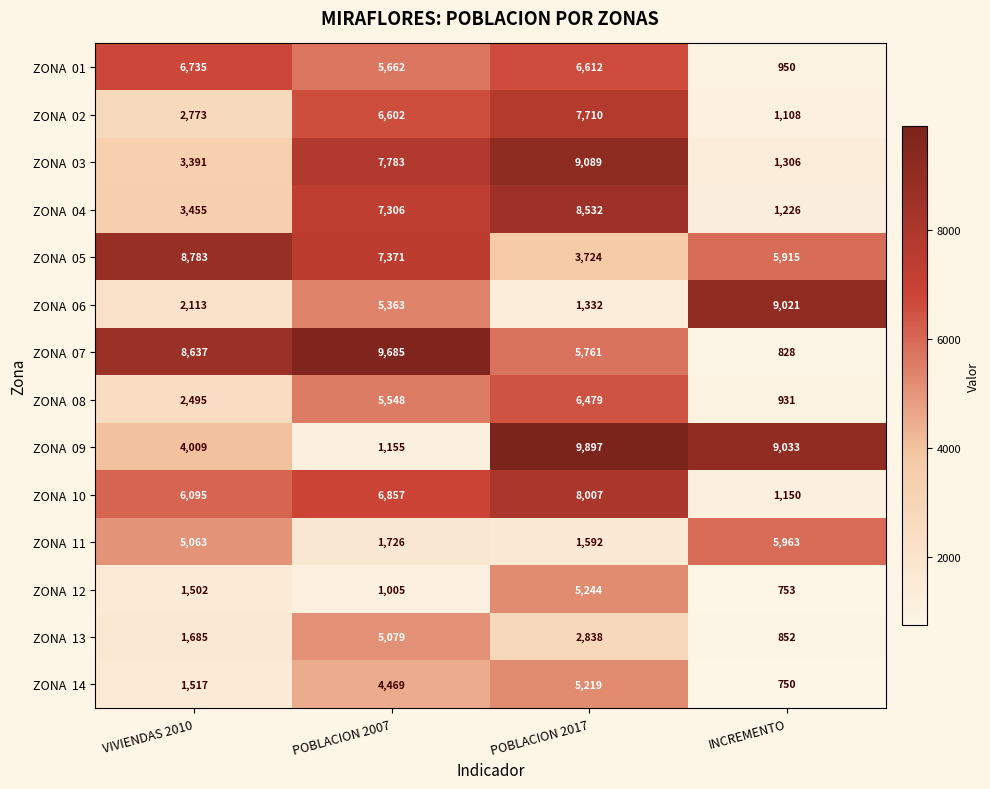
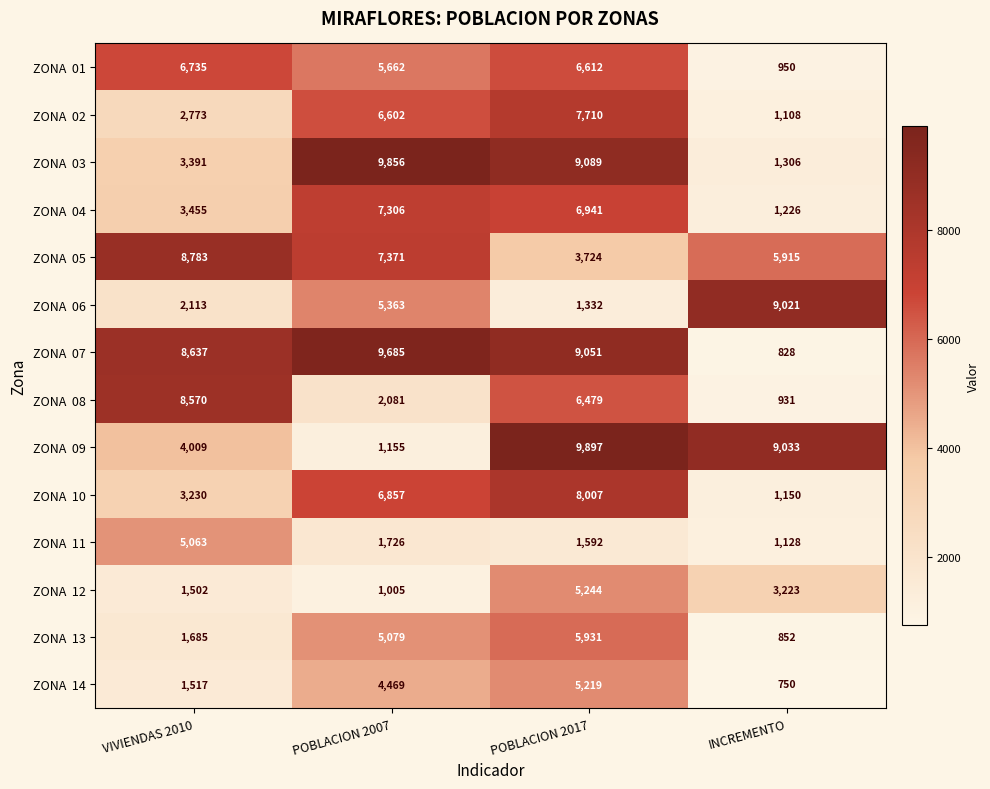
  {
    "ZONA 01": {
      "VIVIENDAS 2010": "6,735",
      "POBLACION 2007": "5,662",
      "POBLACION 2017": "6,612",
      "INCREMENTO": "950"
    },
    "ZONA 02": {
      "VIVIENDAS 2010": "2,773",
      "POBLACION 2007": "6,602",
      "POBLACION 2017": "7,710",
      "INCREMENTO": "1,108"
    },
    "ZONA 03": {
      "VIVIENDAS 2010": "3,391",
-     "POBLACION 2007": "7,783",
+     "POBLACION 2007": "9,856",
      "POBLACION 2017": "9,089",
      "INCREMENTO": "1,306"
    },
    "ZONA 04": {
      "VIVIENDAS 2010": "3,455",
      "POBLACION 2007": "7,306",
-     "POBLACION 2017": "8,532",
+     "POBLACION 2017": "6,941",
      "INCREMENTO": "1,226"
    },
    "ZONA 05": {
      "VIVIENDAS 2010": "8,783",
      "POBLACION 2007": "7,371",
      "POBLACION 2017": "3,724",
      "INCREMENTO": "5,915"
    },
    "ZONA 06": {
      "VIVIENDAS 2010": "2,113",
      "POBLACION 2007": "5,363",
      "POBLACION 2017": "1,332",
      "INCREMENTO": "9,021"
    },
    "ZONA 07": {
      "VIVIENDAS 2010": "8,637",
      "POBLACION 2007": "9,685",
-     "POBLACION 2017": "5,761",
+     "POBLACION 2017": "9,051",
      "INCREMENTO": "828"
    },
    "ZONA 08": {
-     "VIVIENDAS 2010": "2,495",
-     "POBLACION 2007": "5,548",
+     "VIVIENDAS 2010": "8,570",
+     "POBLACION 2007": "2,081",
      "POBLACION 2017": "6,479",
      "INCREMENTO": "931"
    },
    "ZONA 09": {
      "VIVIENDAS 2010": "4,009",
      "POBLACION 2007": "1,155",
      "POBLACION 2017": "9,897",
      "INCREMENTO": "9,033"
    },
    "ZONA 10": {
-     "VIVIENDAS 2010": "6,095",
+     "VIVIENDAS 2010": "3,230",
      "POBLACION 2007": "6,857",
      "POBLACION 2017": "8,007",
      "INCREMENTO": "1,150"
    },
    "ZONA 11": {
      "VIVIENDAS 2010": "5,063",
      "POBLACION 2007": "1,726",
      "POBLACION 2017": "1,592",
-     "INCREMENTO": "5,963"
+     "INCREMENTO": "1,128"
    },
    "ZONA 12": {
      "VIVIENDAS 2010": "1,502",
      "POBLACION 2007": "1,005",
      "POBLACION 2017": "5,244",
-     "INCREMENTO": "753"
+     "INCREMENTO": "3,223"
    },
    "ZONA 13": {
      "VIVIENDAS 2010": "1,685",
      "POBLACION 2007": "5,079",
-     "POBLACION 2017": "2,838",
+     "POBLACION 2017": "5,931",
      "INCREMENTO": "852"
    },
    "ZONA 14": {
      "VIVIENDAS 2010": "1,517",
      "POBLACION 2007": "4,469",
      "POBLACION 2017": "5,219",
      "INCREMENTO": "750"
    }
  }
